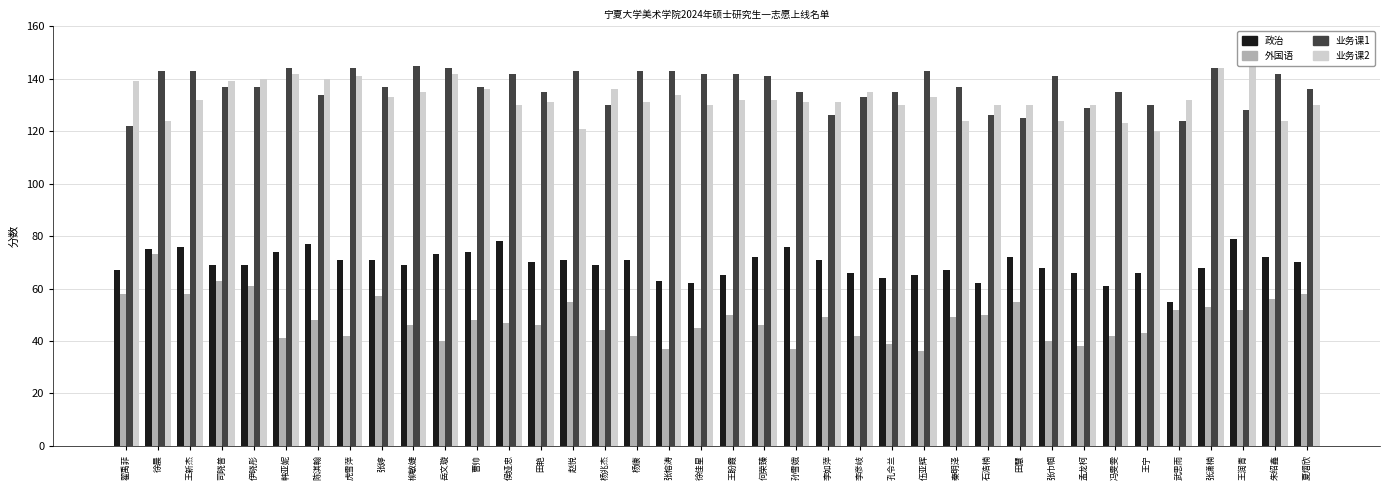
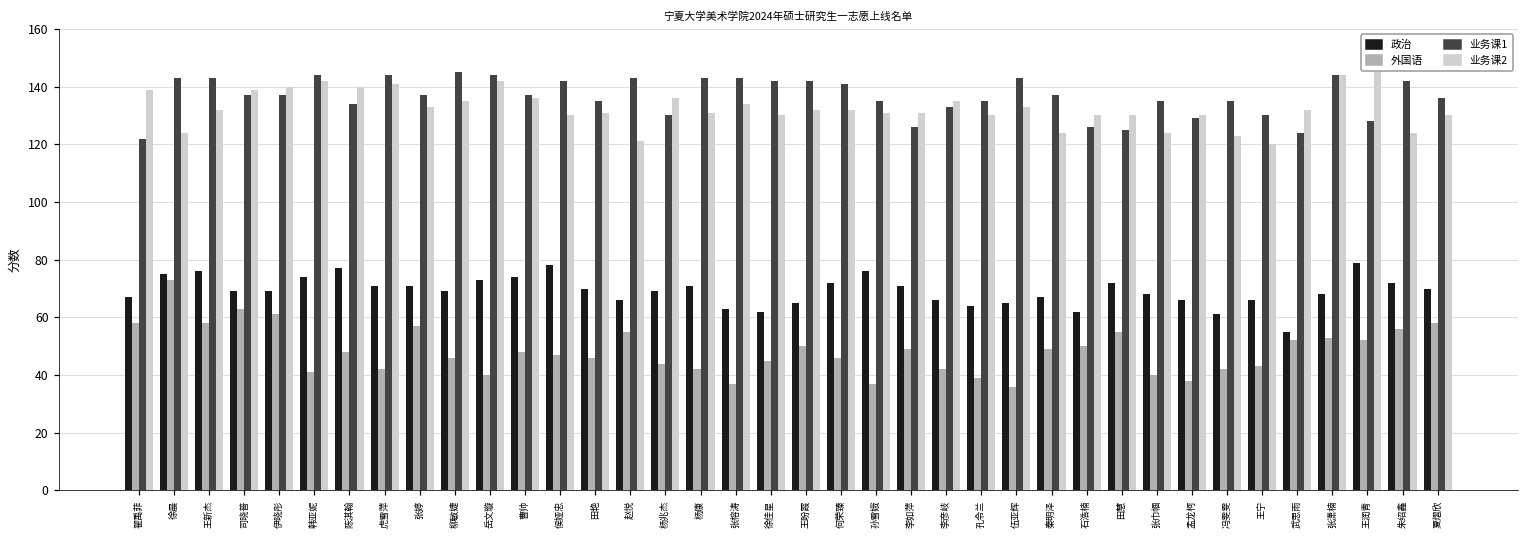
  {
    "政治": {
      "翟禹菲": 67,
      "徐晨": 75,
      "王新杰": 76,
      "司晓普": 69,
      "伊晓彤": 69,
      "韩亚妮": 74,
      "陈淇翰": 77,
      "虎雪萍": 71,
      "张婷": 71,
      "柳敏婕": 69,
      "岳文璇": 73,
      "曹帅": 74,
      "侯娅忠": 78,
      "田艳": 70,
-     "赵悦": 71,
+     "赵悦": 66,
      "杨兆杰": 69,
      "杨康": 71,
      "张榕涛": 63,
      "徐佳星": 62,
      "王盼霞": 65,
      "何荣臻": 72,
      "孙雪娥": 76,
      "李如萍": 71,
      "李彦岐": 66,
      "孔令兰": 64,
      "伍亚辉": 65,
      "秦明泽": 67,
      "石浩楠": 62,
      "田慧": 72,
      "张巾帼": 68,
      "孟龙柯": 66,
      "冯雯雯": 61,
      "王宁": 66,
      "武思雨": 55,
      "张潇楠": 68,
      "王润青": 79,
      "朱绍鑫": 72,
      "夏熠欣": 70
    },
    "业务课1": {
      "翟禹菲": 122,
      "徐晨": 143,
      "王新杰": 143,
      "司晓普": 137,
      "伊晓彤": 137,
      "韩亚妮": 144,
      "陈淇翰": 134,
      "虎雪萍": 144,
      "张婷": 137,
      "柳敏婕": 145,
      "岳文璇": 144,
      "曹帅": 137,
      "侯娅忠": 142,
      "田艳": 135,
      "赵悦": 143,
      "杨兆杰": 130,
      "杨康": 143,
      "张榕涛": 143,
      "徐佳星": 142,
      "王盼霞": 142,
      "何荣臻": 141,
      "孙雪娥": 135,
      "李如萍": 126,
      "李彦岐": 133,
      "孔令兰": 135,
      "伍亚辉": 143,
      "秦明泽": 137,
      "石浩楠": 126,
      "田慧": 125,
-     "张巾帼": 141,
+     "张巾帼": 135,
      "孟龙柯": 129,
      "冯雯雯": 135,
      "王宁": 130,
      "武思雨": 124,
      "张潇楠": 144,
      "王润青": 128,
      "朱绍鑫": 142,
      "夏熠欣": 136
    }
  }
